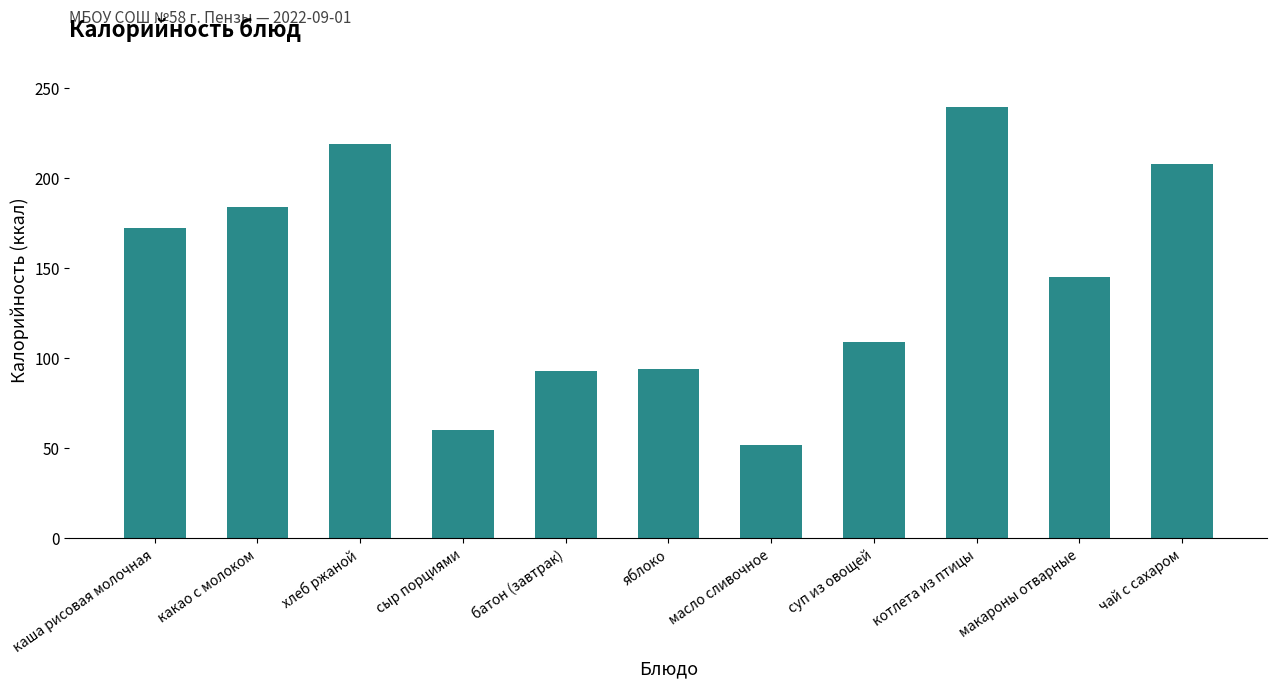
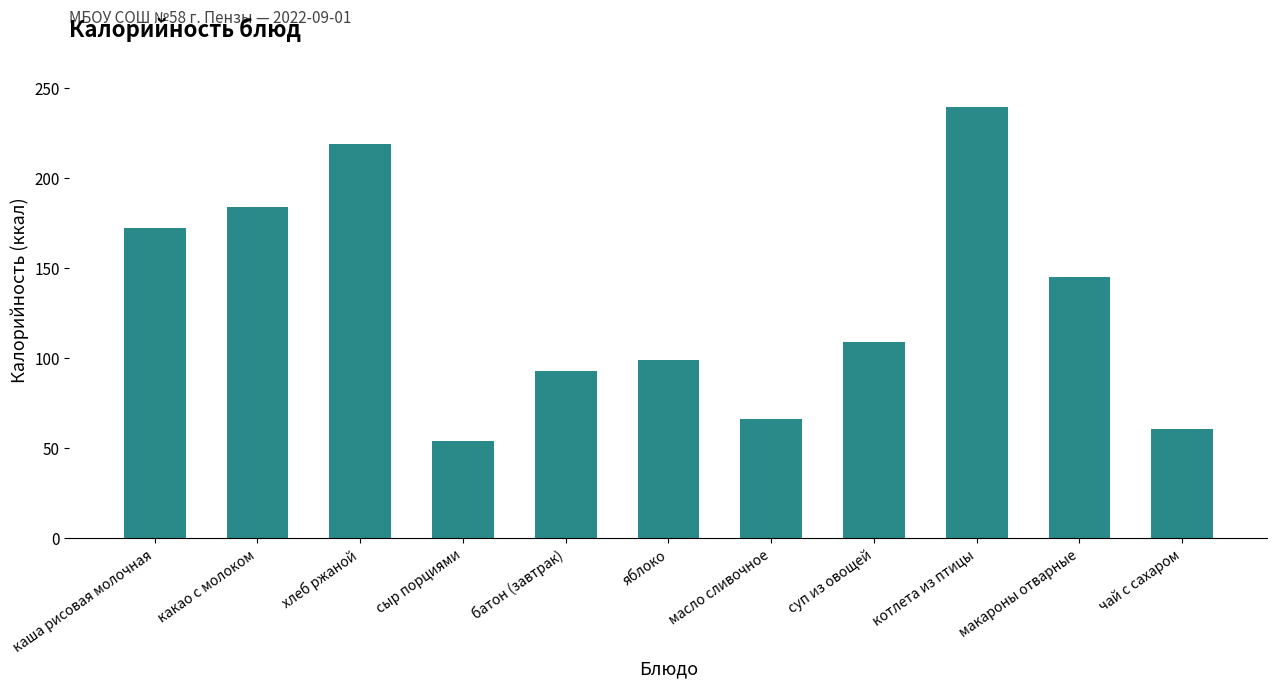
  {
    "каша рисовая молочная": 172,
    "какао с молоком": 184,
    "хлеб ржаной": 219,
-   "сыр порциями": 60,
+   "сыр порциями": 54,
    "батон (завтрак)": 93,
-   "яблоко": 94,
-   "масло сливочное": 52,
+   "яблоко": 99,
+   "масло сливочное": 66,
    "суп из овощей": 109,
    "котлета из птицы": 239,
    "макароны отварные": 145,
-   "чай с сахаром": 208
+   "чай с сахаром": 61
  }
